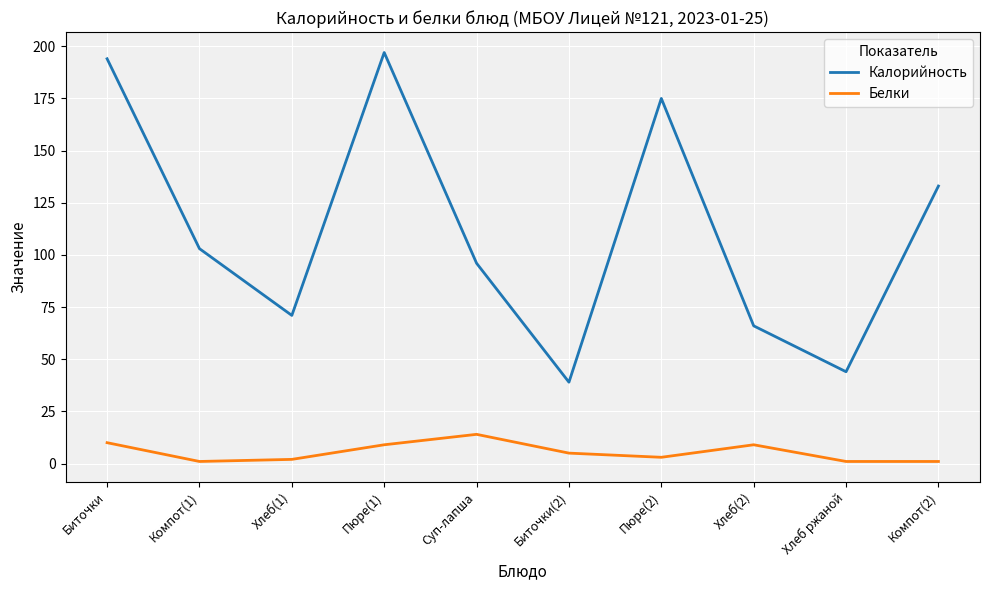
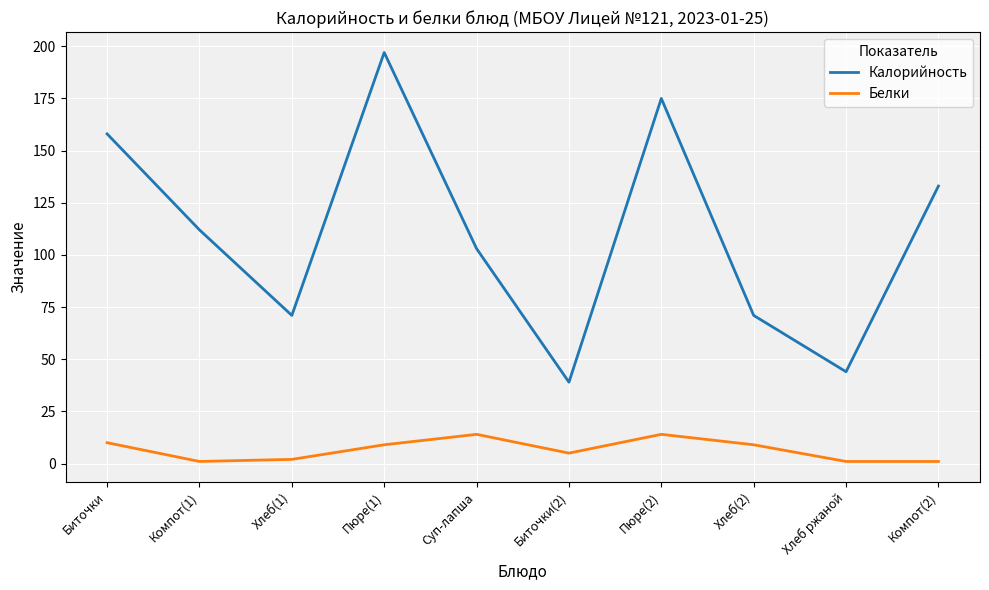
  {
    "Калорийность": {
-     "Биточки": 194,
-     "Компот(1)": 103,
+     "Биточки": 158,
+     "Компот(1)": 112,
      "Хлеб(1)": 71,
      "Пюре(1)": 197,
-     "Суп-лапша": 96,
+     "Суп-лапша": 103,
      "Биточки(2)": 39,
      "Пюре(2)": 175,
-     "Хлеб(2)": 66,
+     "Хлеб(2)": 71,
      "Хлеб ржаной": 44,
      "Компот(2)": 133
    },
    "Белки": {
      "Биточки": 10,
      "Компот(1)": 1,
      "Хлеб(1)": 2,
      "Пюре(1)": 9,
      "Суп-лапша": 14,
      "Биточки(2)": 5,
-     "Пюре(2)": 3,
+     "Пюре(2)": 14,
      "Хлеб(2)": 9,
      "Хлеб ржаной": 1,
      "Компот(2)": 1
    }
  }
